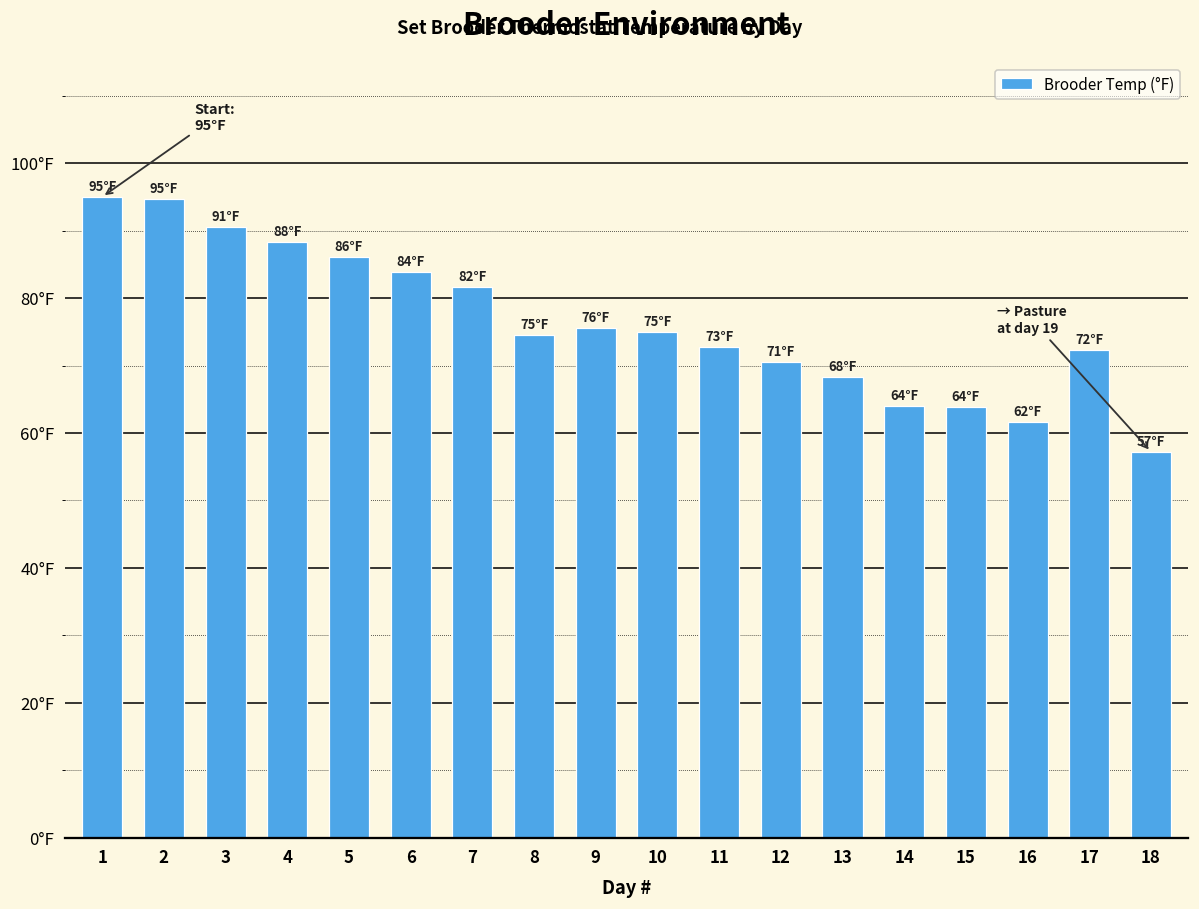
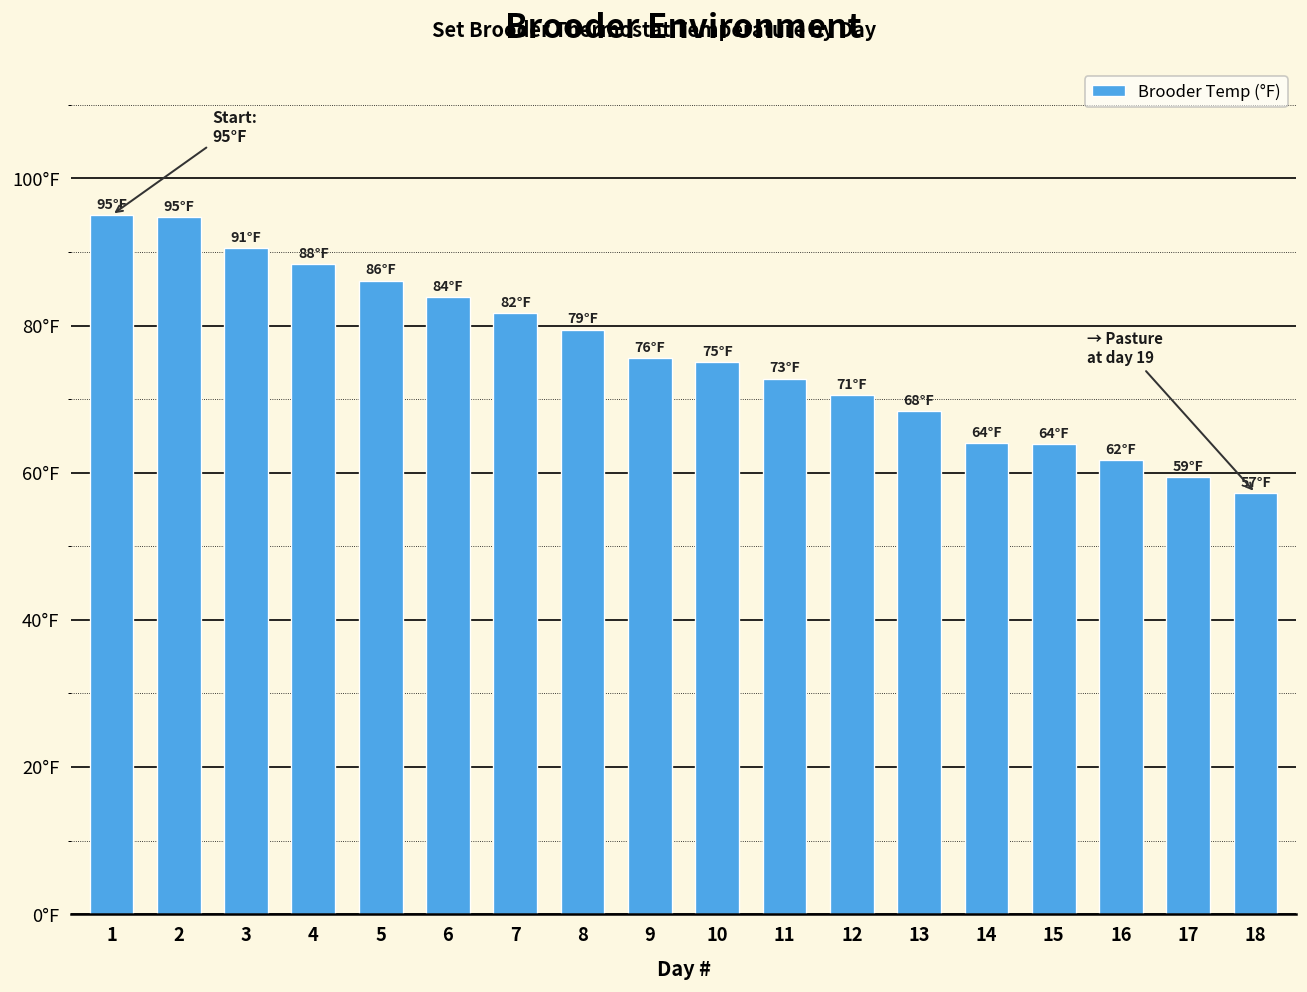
  {
    "1": "95°F",
    "2": "95°F",
    "3": "91°F",
    "4": "88°F",
    "5": "86°F",
    "6": "84°F",
    "7": "82°F",
-   "8": "75°F",
+   "8": "79°F",
    "9": "76°F",
    "10": "75°F",
    "11": "73°F",
    "12": "71°F",
    "13": "68°F",
    "14": "64°F",
    "15": "64°F",
-   "17": "72°F"
+   "17": "59°F"
  }
